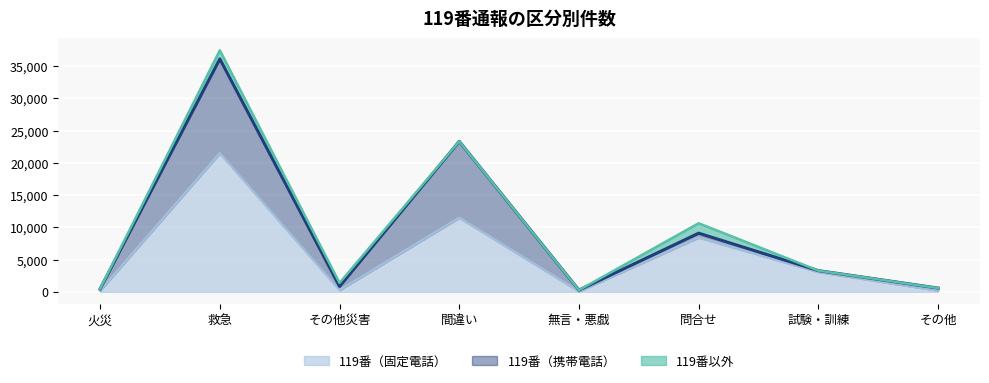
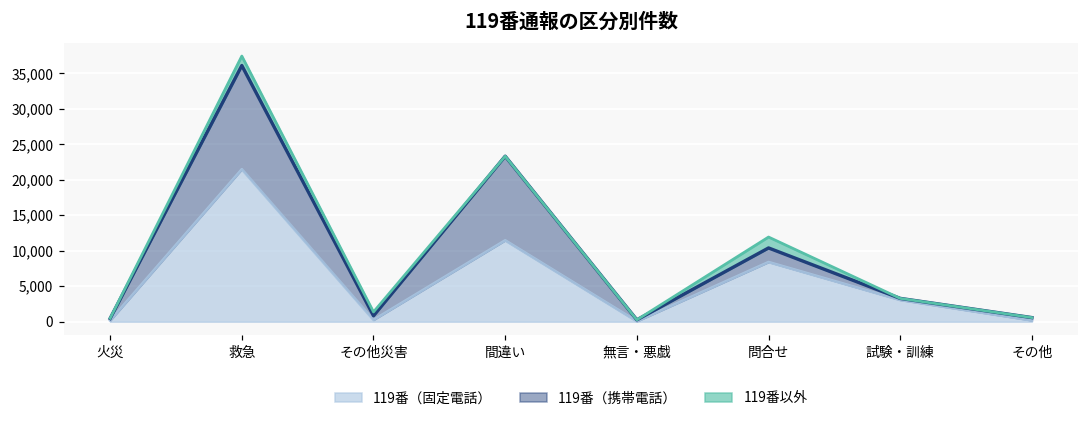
  {
    "119番（固定電話）": {
      "救急": "21,000",
      "その他災害": "0",
      "間違い": "11,000",
      "問合せ": "8,000",
      "その他": "0"
    },
    "119番（携帯電話）": {
      "救急": "15,000",
      "その他災害": "1,000",
-     "問合せ": "1,000"
+     "問合せ": "2,000"
    },
    "119番以外": {
      "救急": "1,000",
      "その他災害": "1,000",
      "問合せ": "2,000"
    }
  }
